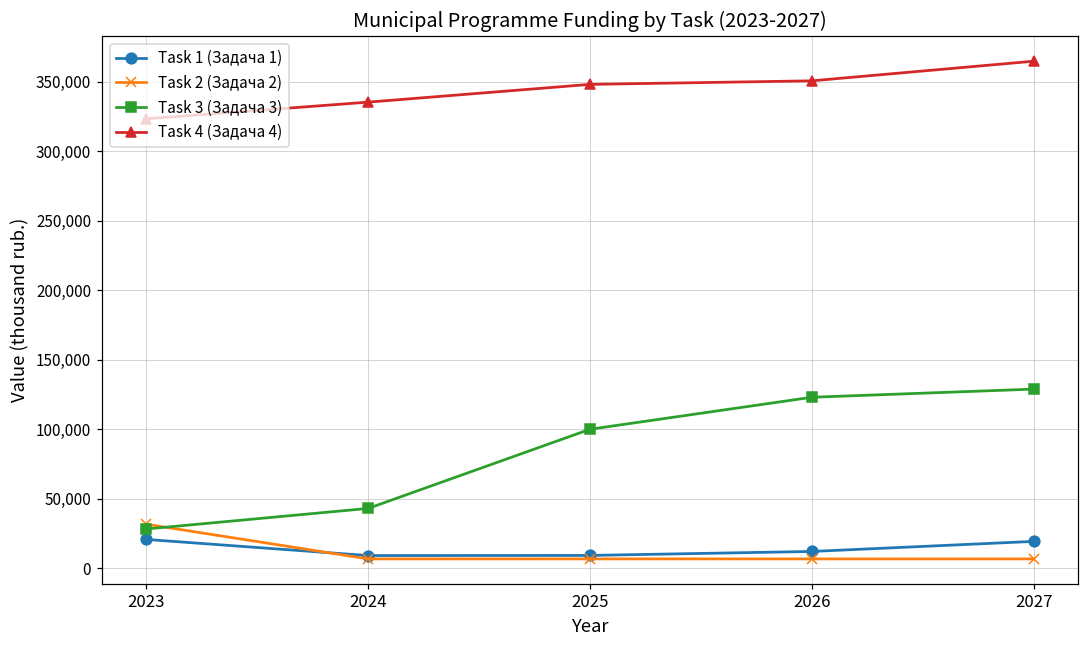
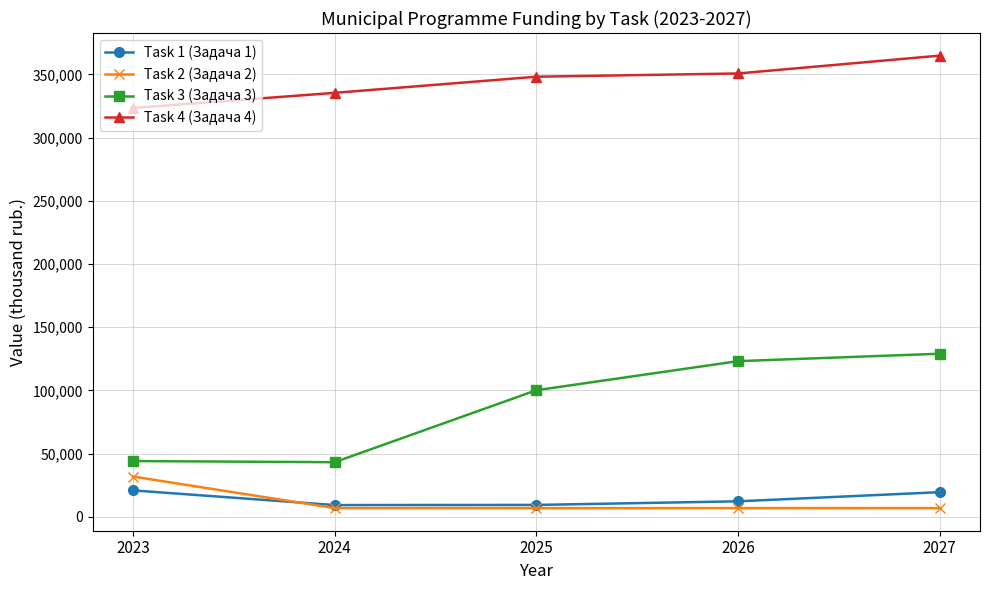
  {
    "Task 1 (Задача 1)": {
      "2023": "21,000",
      "2024": "9,000",
      "2025": "9,000",
      "2026": "12,000",
      "2027": "19,000"
    },
    "Task 2 (Задача 2)": {
      "2023": "32,000",
      "2024": "7,000",
      "2025": "7,000",
      "2026": "7,000",
      "2027": "7,000"
    },
    "Task 3 (Задача 3)": {
-     "2023": "28,000",
+     "2023": "44,000",
      "2024": "43,000",
      "2025": "100,000",
      "2026": "123,000",
      "2027": "129,000"
    },
    "Task 4 (Задача 4)": {
      "2024": "335,000",
      "2025": "348,000",
      "2026": "351,000",
      "2027": "365,000"
    }
  }
